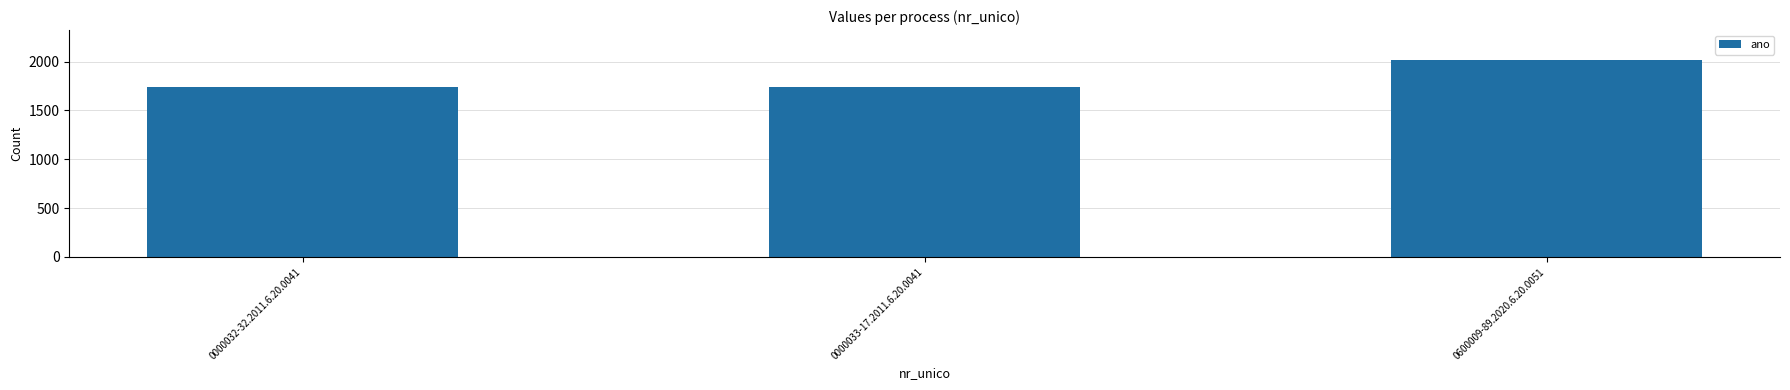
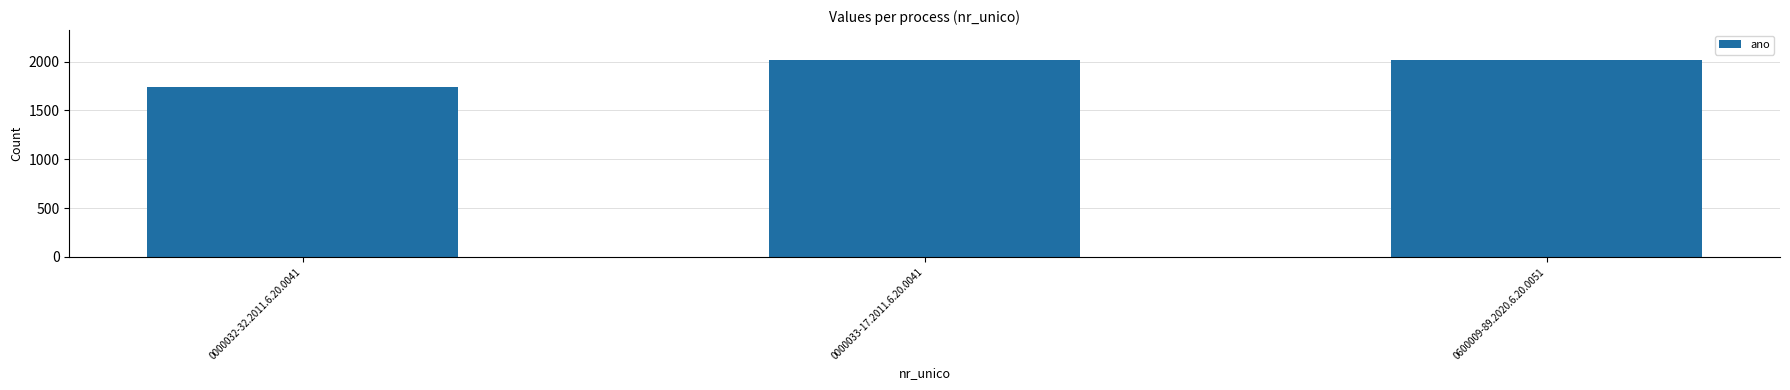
  {
    "0000032-32.2011.6.20.0041": 1700,
-   "0000033-17.2011.6.20.0041": 1700,
+   "0000033-17.2011.6.20.0041": 2000,
    "0600009-89.2020.6.20.0051": 2000
  }
